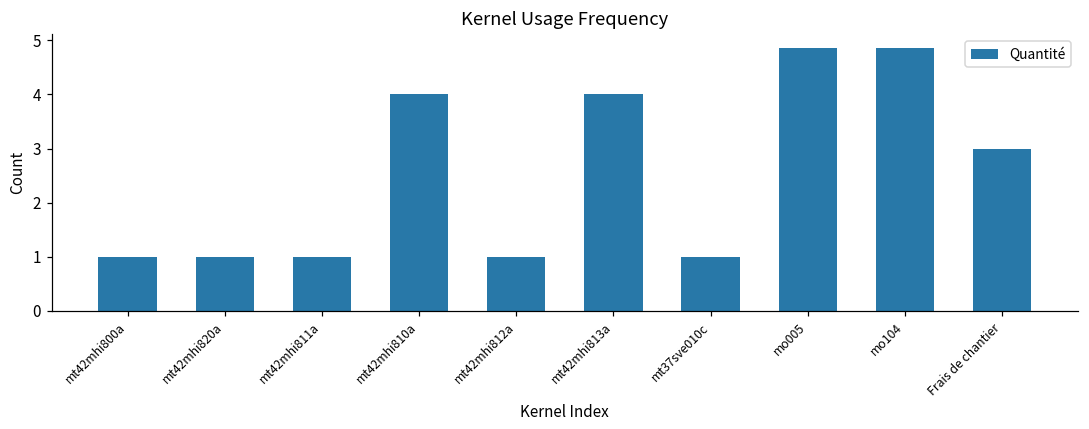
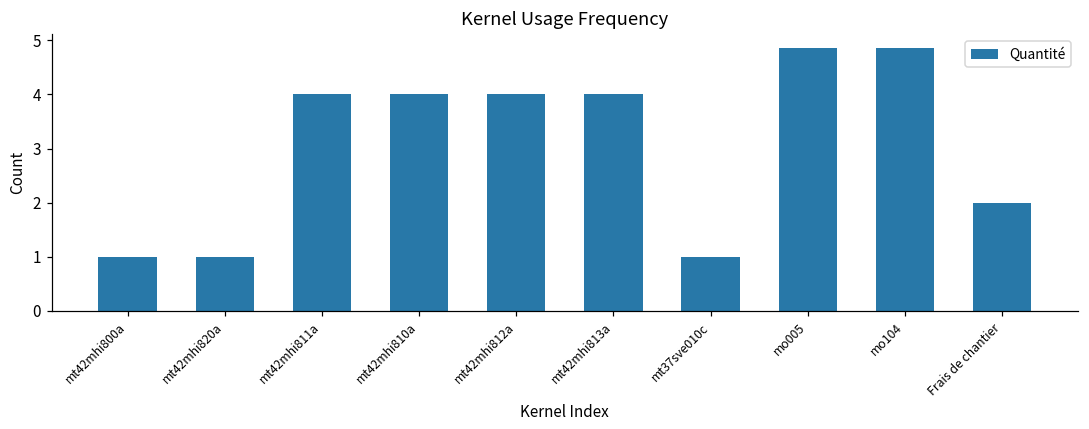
  {
    "mt42mhi800a": 1,
    "mt42mhi820a": 1,
-   "mt42mhi811a": 1,
+   "mt42mhi811a": 4,
    "mt42mhi810a": 4,
-   "mt42mhi812a": 1,
+   "mt42mhi812a": 4,
    "mt42mhi813a": 4,
    "mt37sve010c": 1,
    "mo005": 4.9,
    "mo104": 4.9,
-   "Frais de chantier": 3
+   "Frais de chantier": 2
  }
